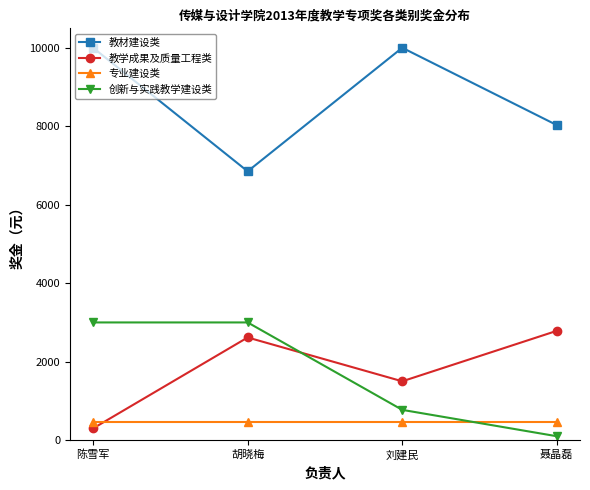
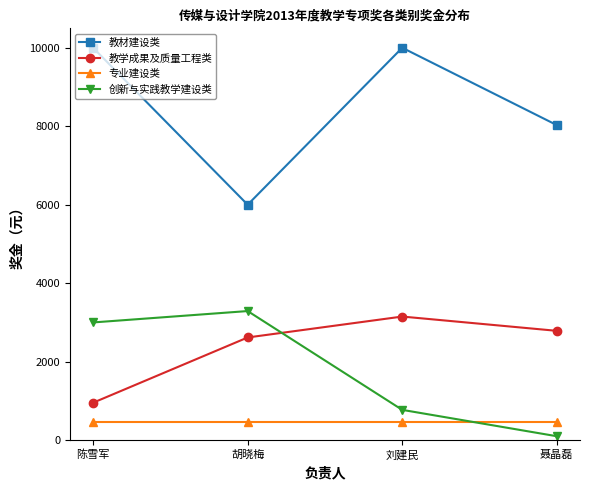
  {
    "教材建设类": {
-     "胡晓梅": 6900,
+     "胡晓梅": 6000,
      "刘建民": 10000,
      "聂晶磊": 8000
    },
    "教学成果及质量工程类": {
-     "陈雪军": 300,
+     "陈雪军": 1000,
      "胡晓梅": 2600,
-     "刘建民": 1500,
+     "刘建民": 3200,
      "聂晶磊": 2800
    },
    "专业建设类": {
      "陈雪军": 500,
      "胡晓梅": 500,
      "刘建民": 500,
      "聂晶磊": 500
    },
    "创新与实践教学建设类": {
      "陈雪军": 3000,
-     "胡晓梅": 3000,
+     "胡晓梅": 3300,
      "刘建民": 800,
      "聂晶磊": 100
    }
  }
